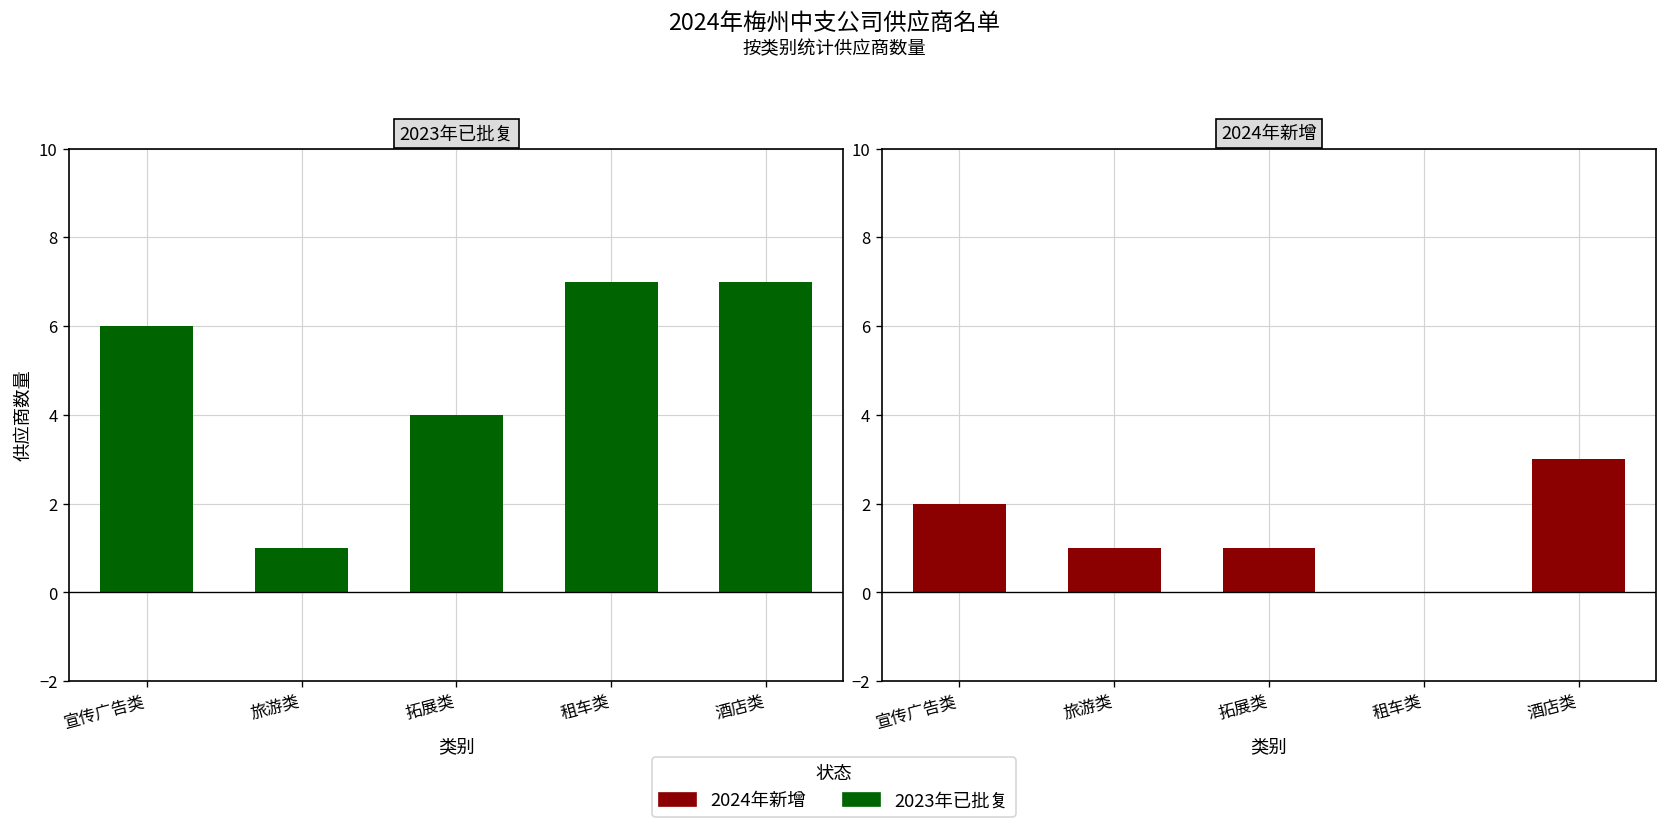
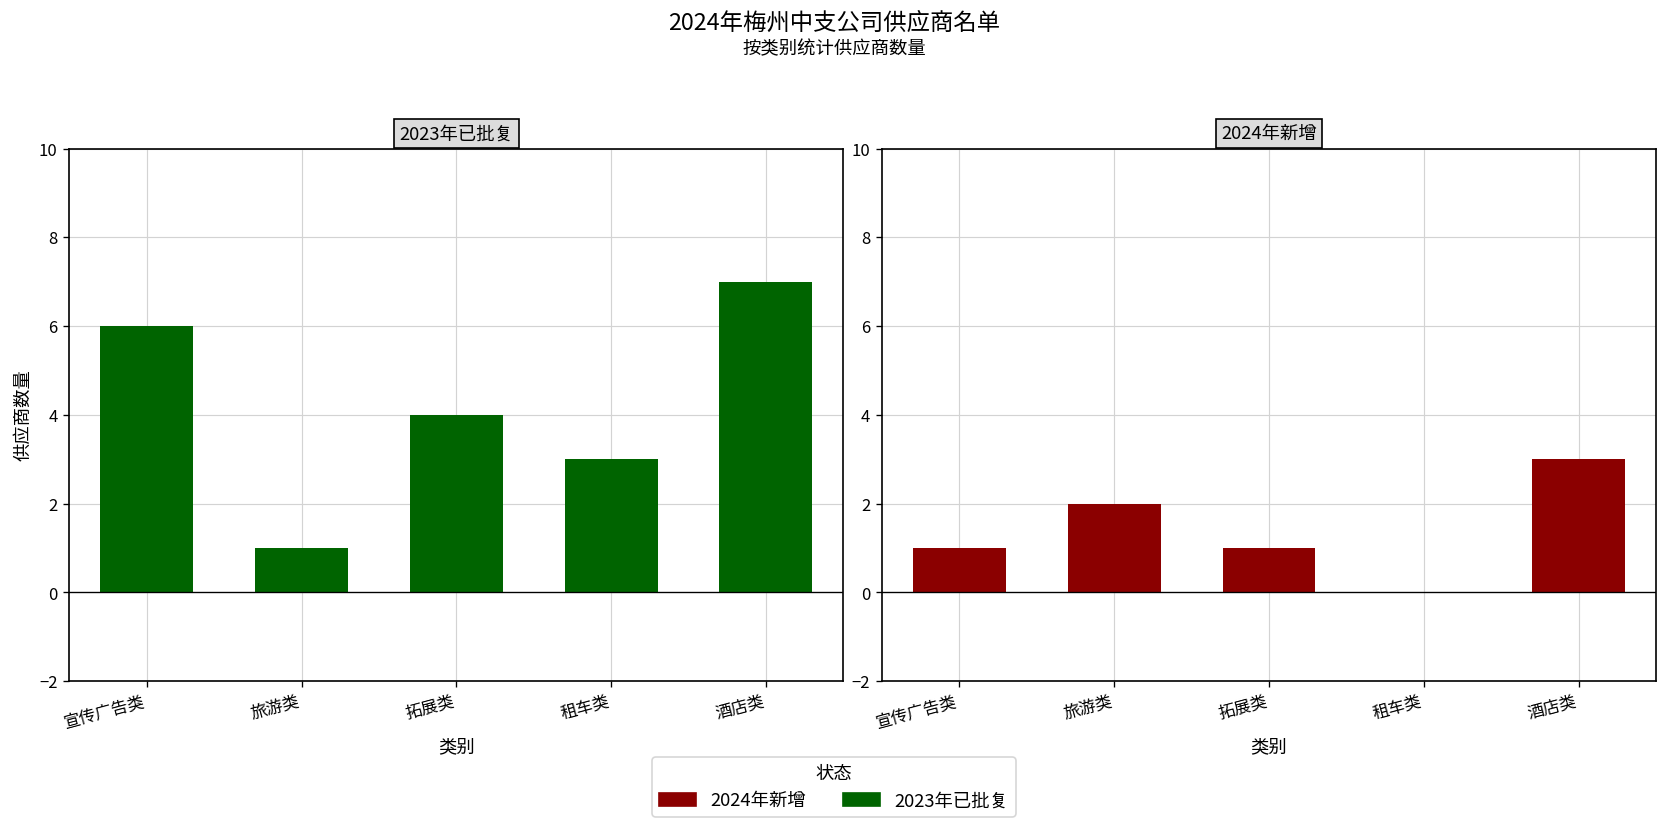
  {
    "2023年已批复": {
      "宣传广告类": 6,
      "旅游类": 1,
      "拓展类": 4,
-     "租车类": 7,
+     "租车类": 3,
      "酒店类": 7
    },
    "2024年新增": {
-     "宣传广告类": 2,
-     "旅游类": 1,
+     "宣传广告类": 1,
+     "旅游类": 2,
      "拓展类": 1,
      "租车类": 0,
      "酒店类": 3
    }
  }
